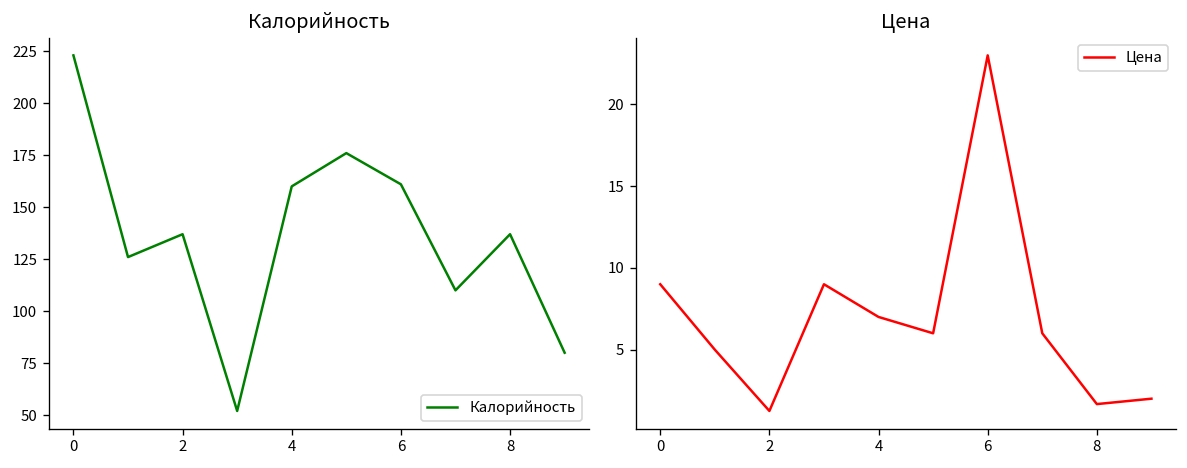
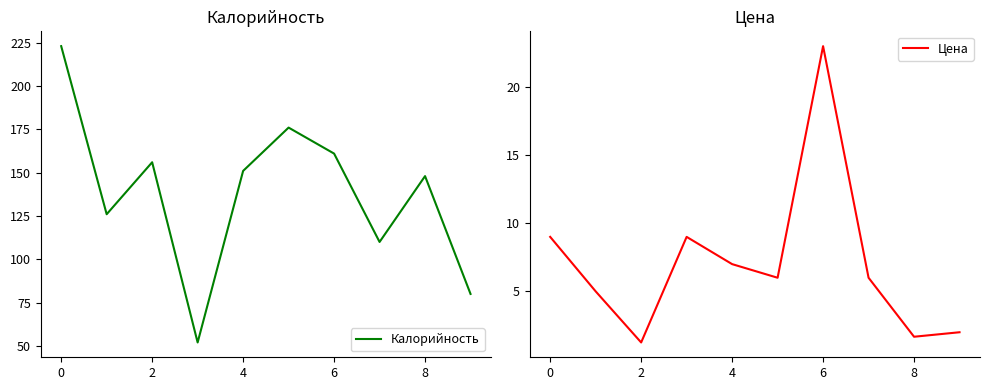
  {
    "Калорийность": {
      "0": 223,
-     "2": 137,
-     "4": 160,
+     "2": 156,
+     "4": 151,
      "6": 161,
-     "8": 137
+     "8": 148
    },
    "Цена": {
      "0": 9.0,
      "2": 1.3,
      "4": 7.0,
      "6": 23.0,
      "8": 1.7
    }
  }
